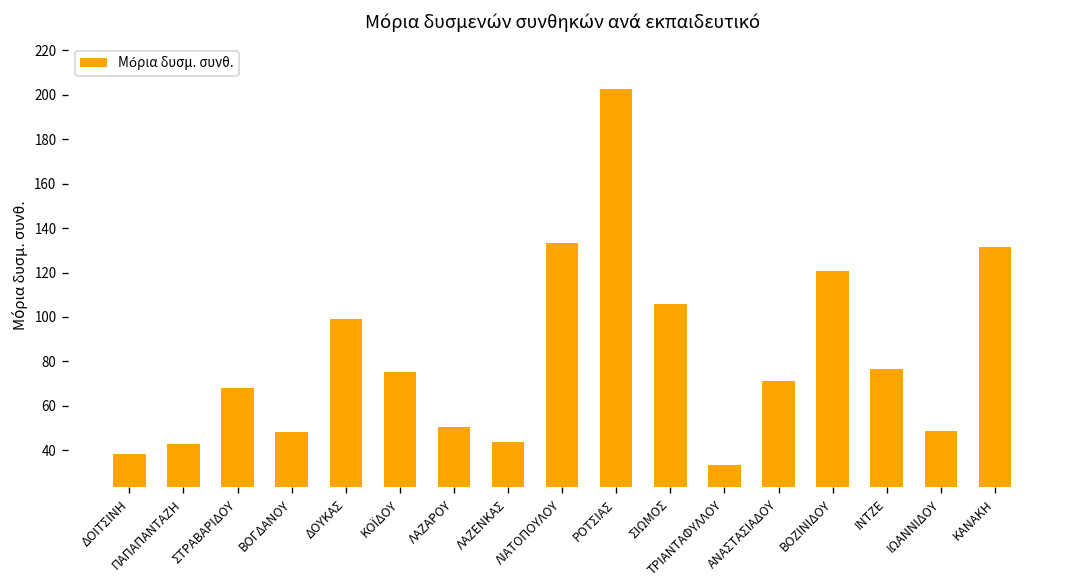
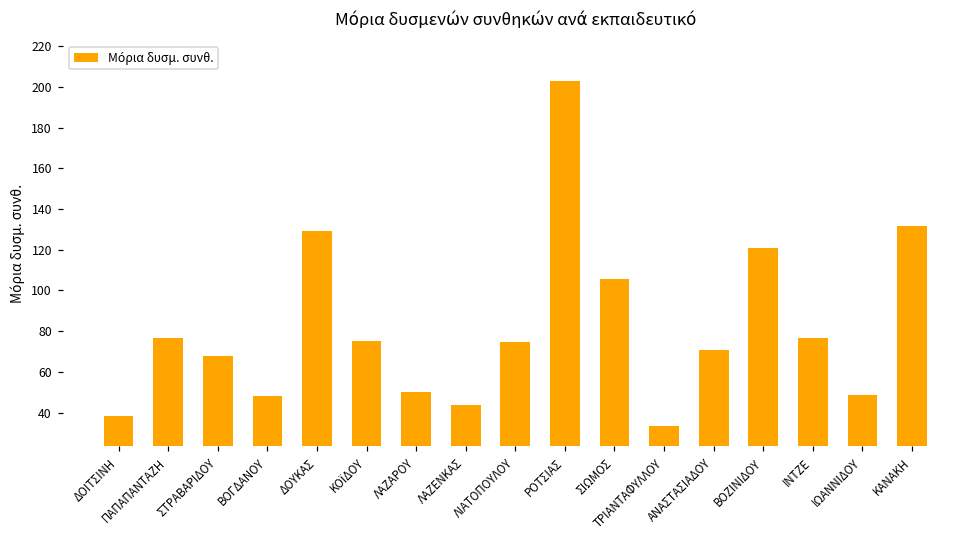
  {
    "ΔΟΙΤΣΙΝΗ": 38,
-   "ΠΑΠΑΠΑΝΤΑΖΗ": 43,
+   "ΠΑΠΑΠΑΝΤΑΖΗ": 77,
    "ΣΤΡΑΒΑΡΙΔΟΥ": 68,
    "ΒΟΓΔΑΝΟΥ": 48,
-   "ΔΟΥΚΑΣ": 99,
+   "ΔΟΥΚΑΣ": 129,
    "ΚΟΪΔΟΥ": 75,
    "ΛΑΖΑΡΟΥ": 50,
    "ΛΑΖΕΝΚΑΣ": 44,
-   "ΛΙΑΤΟΠΟΥΛΟΥ": 133,
+   "ΛΙΑΤΟΠΟΥΛΟΥ": 75,
    "ΡΟΤΣΙΑΣ": 203,
    "ΣΙΩΜΟΣ": 106,
    "ΤΡΙΑΝΤΑΦΥΛΛΟΥ": 33,
    "ΑΝΑΣΤΑΣΙΑΔΟΥ": 71,
    "ΒΟΖΙΝΙΔΟΥ": 121,
    "ΙΝΤΖΕ": 77,
    "ΙΩΑΝΝΙΔΟΥ": 49,
    "ΚΑΝΑΚΗ": 132
  }
